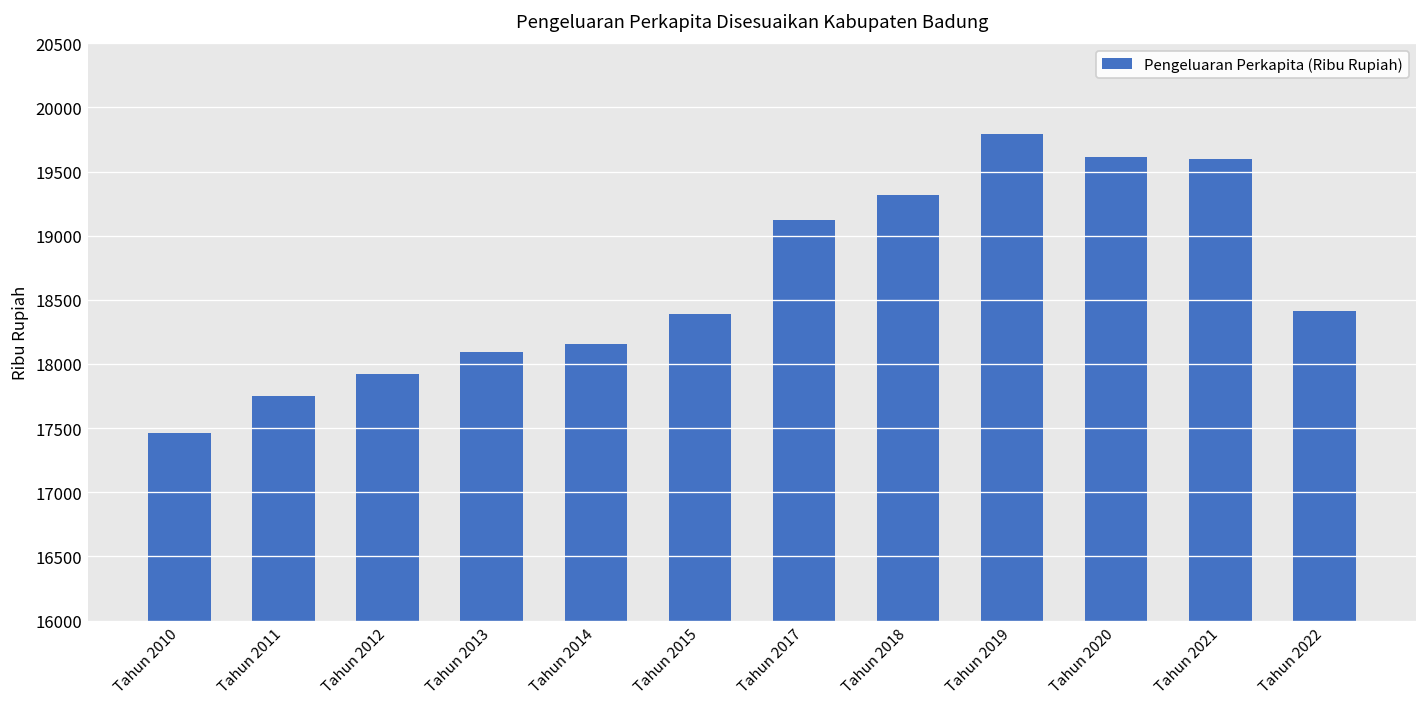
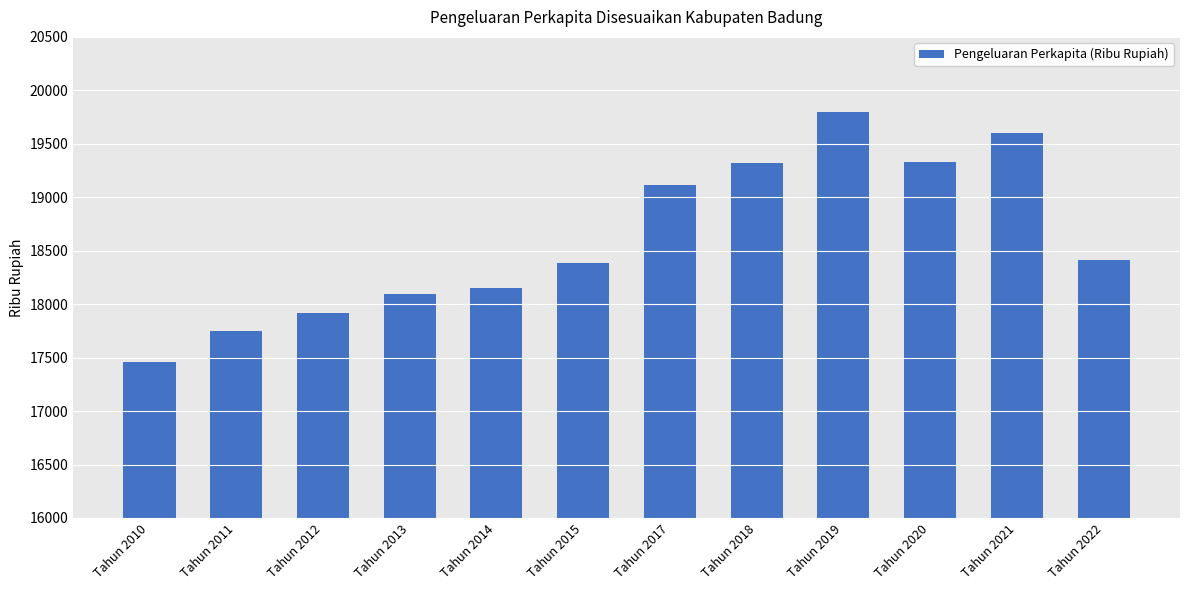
  {
    "Tahun 2010": 17460,
    "Tahun 2011": 17750,
    "Tahun 2012": 17920,
    "Tahun 2013": 18090,
    "Tahun 2014": 18150,
    "Tahun 2015": 18390,
    "Tahun 2017": 19120,
    "Tahun 2018": 19320,
    "Tahun 2019": 19800,
-   "Tahun 2020": 19610,
+   "Tahun 2020": 19330,
    "Tahun 2021": 19600,
    "Tahun 2022": 18410
  }
